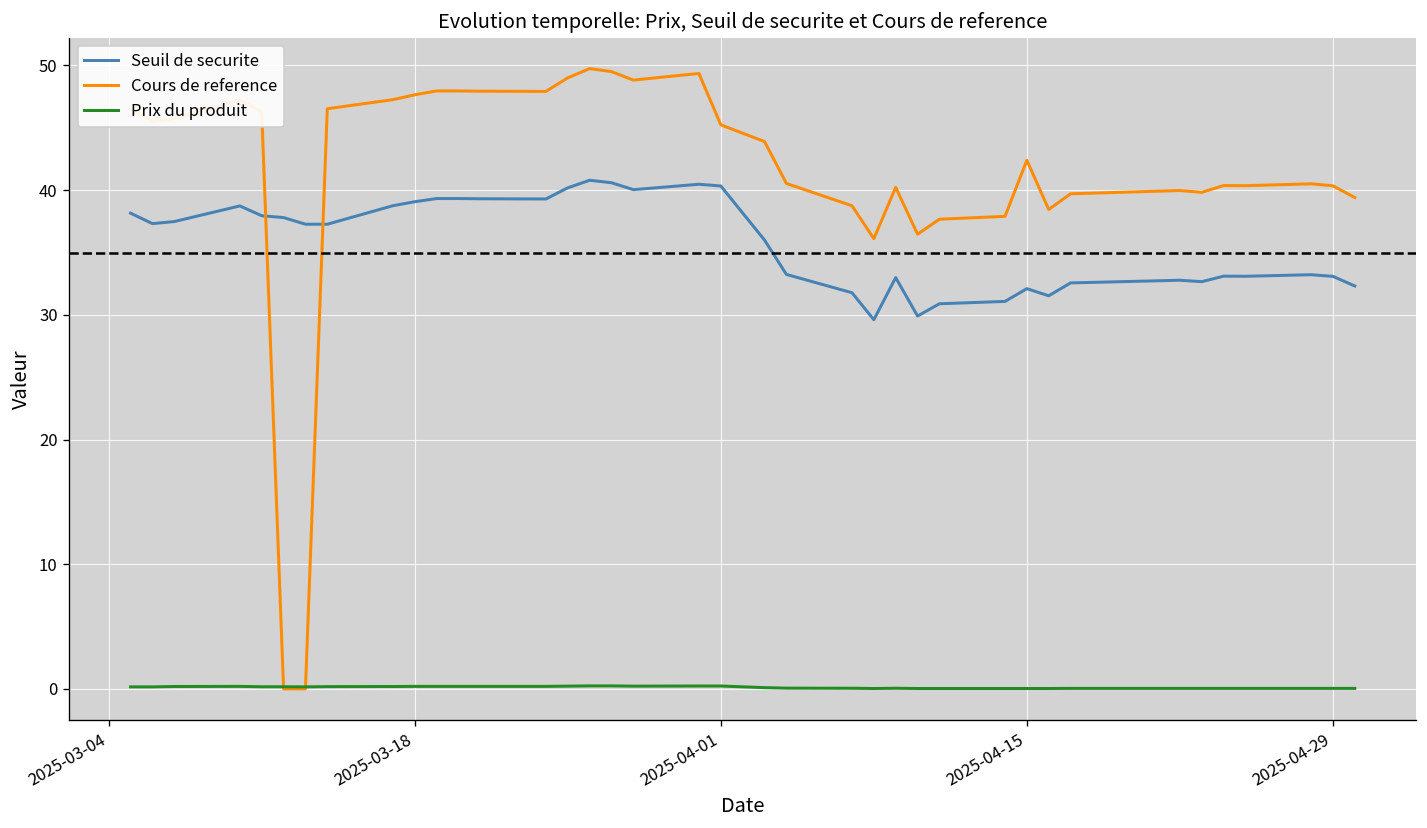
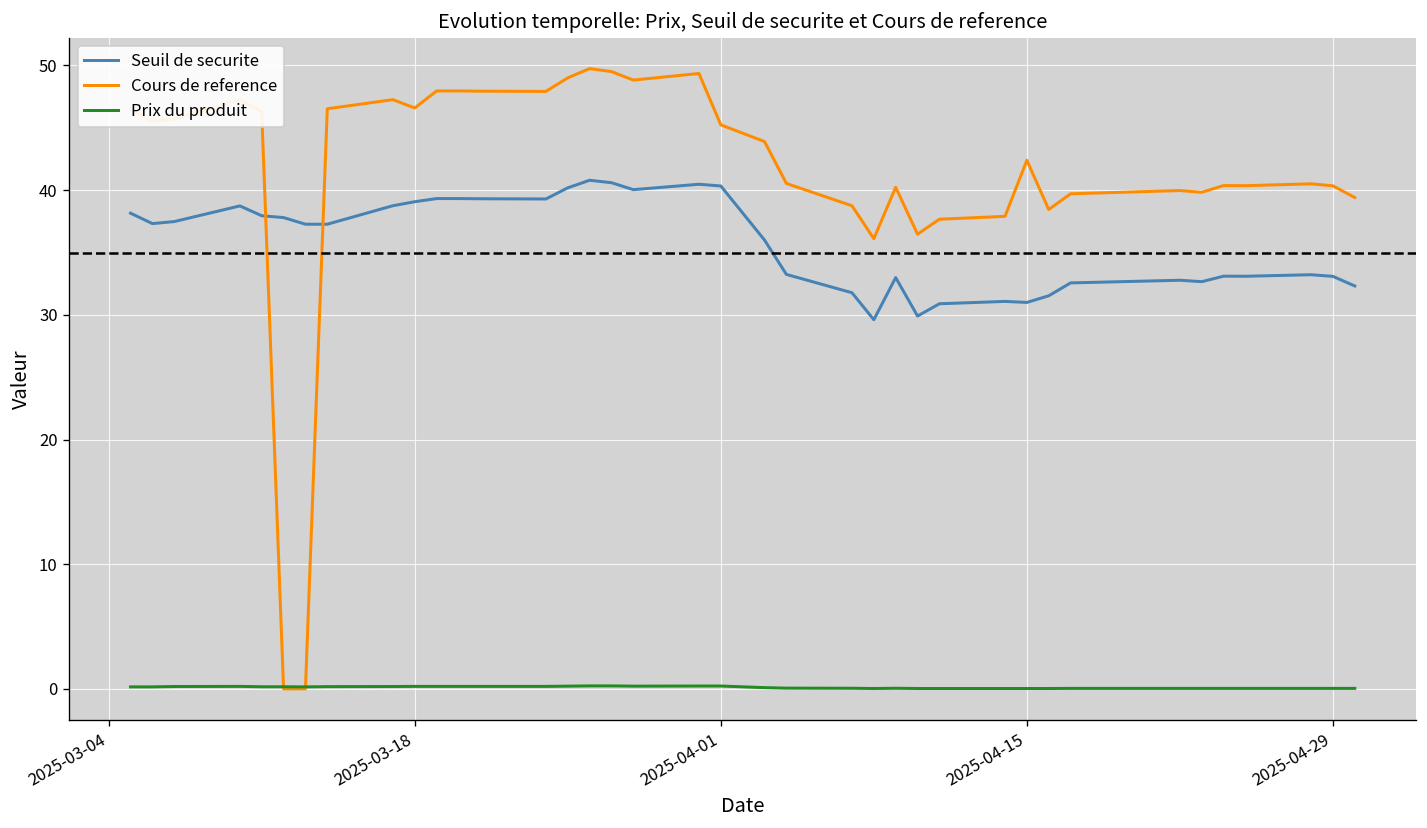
  {
    "Seuil de securite": {
      "2025-03-18": 39.1,
      "2025-04-01": 40.3,
-     "2025-04-15": 32.1,
+     "2025-04-15": 31.0,
      "2025-04-29": 33.1
    },
    "Cours de reference": {
-     "2025-03-18": 47.7,
+     "2025-03-18": 46.6,
      "2025-04-01": 45.2,
      "2025-04-15": 42.4,
      "2025-04-29": 40.4
    },
    "Prix du produit": {
      "2025-03-18": 0.2,
      "2025-04-01": 0.2,
      "2025-04-15": 0.0,
      "2025-04-29": 0.0
    }
  }
